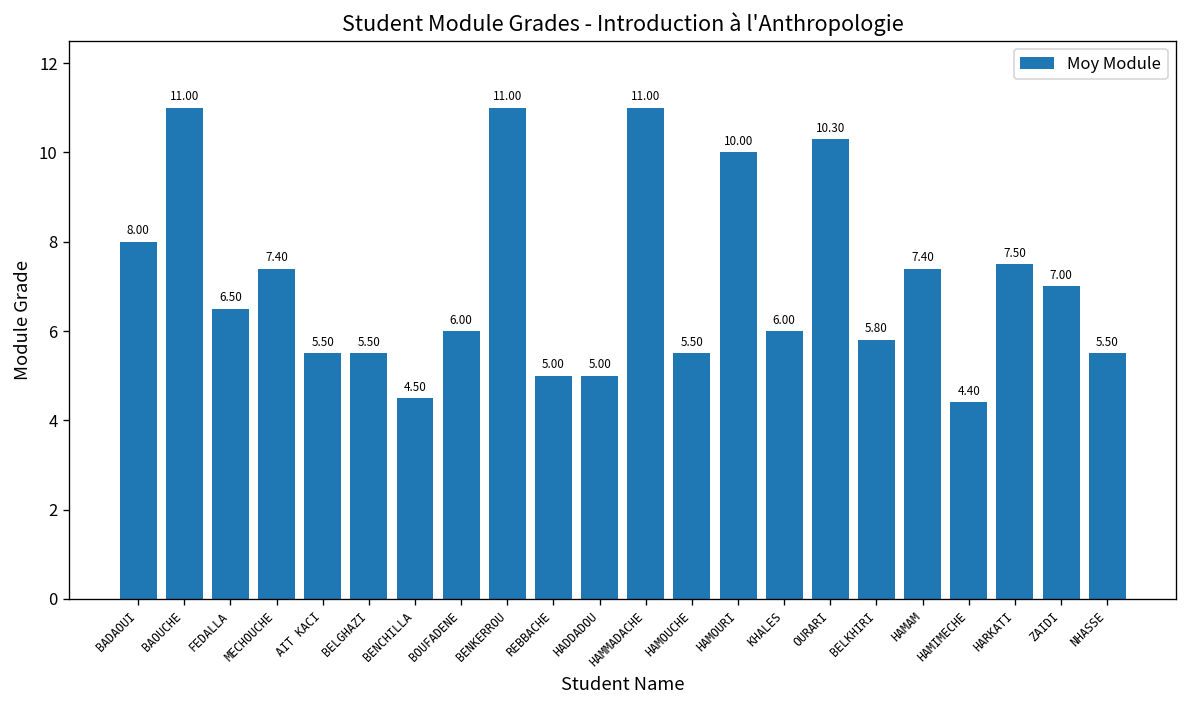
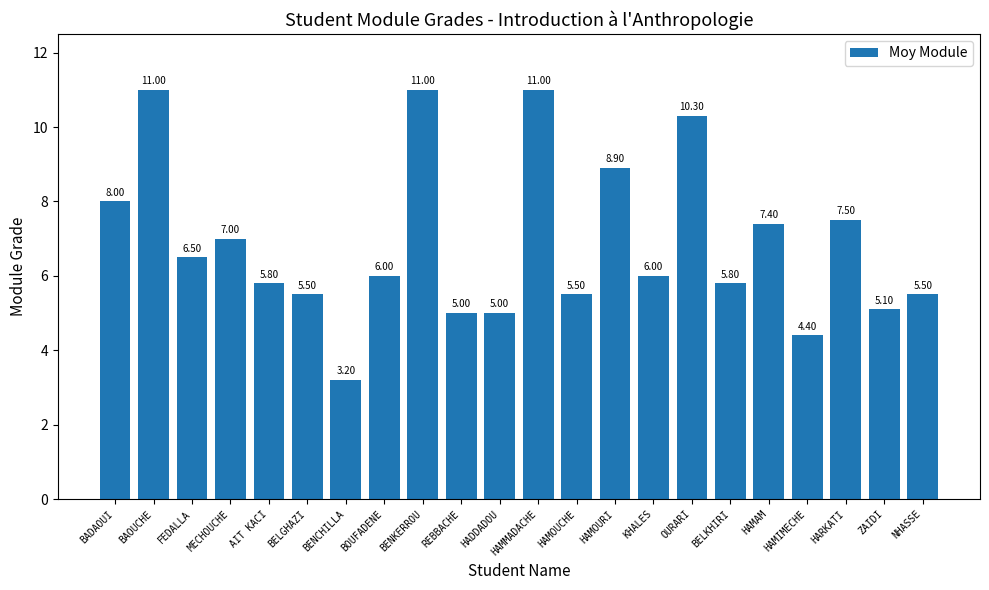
  {
    "BADAOUI": 8.00,
    "BAOUCHE": 11.00,
    "FEDALLA": 6.50,
-   "MECHOUCHE": 7.40,
-   "AIT KACI": 5.50,
+   "MECHOUCHE": 7.00,
+   "AIT KACI": 5.80,
    "BELGHAZI": 5.50,
-   "BENCHILLA": 4.50,
+   "BENCHILLA": 3.20,
    "BOUFADENE": 6.00,
    "BENKERROU": 11.00,
    "REBBACHE": 5.00,
    "HADDADOU": 5.00,
    "HAMMADACHE": 11.00,
    "HAMOUCHE": 5.50,
-   "HAMOURI": 10.00,
+   "HAMOURI": 8.90,
    "KHALES": 6.00,
    "OURARI": 10.30,
    "BELKHIRI": 5.80,
    "HAMAM": 7.40,
    "HAMIMECHE": 4.40,
    "HARKATI": 7.50,
-   "ZAIDI": 7.00,
+   "ZAIDI": 5.10,
    "NHASSE": 5.50
  }
